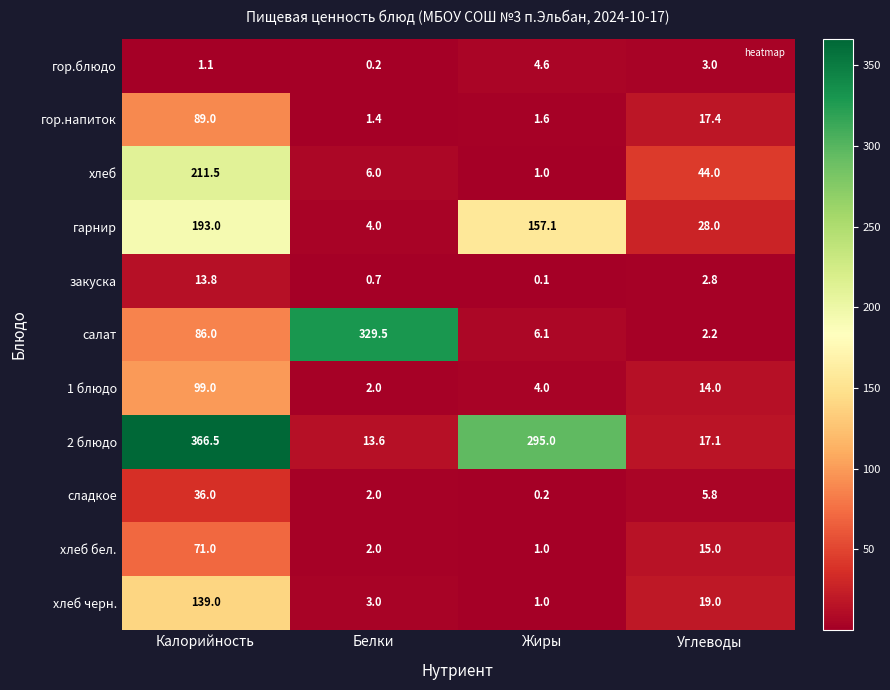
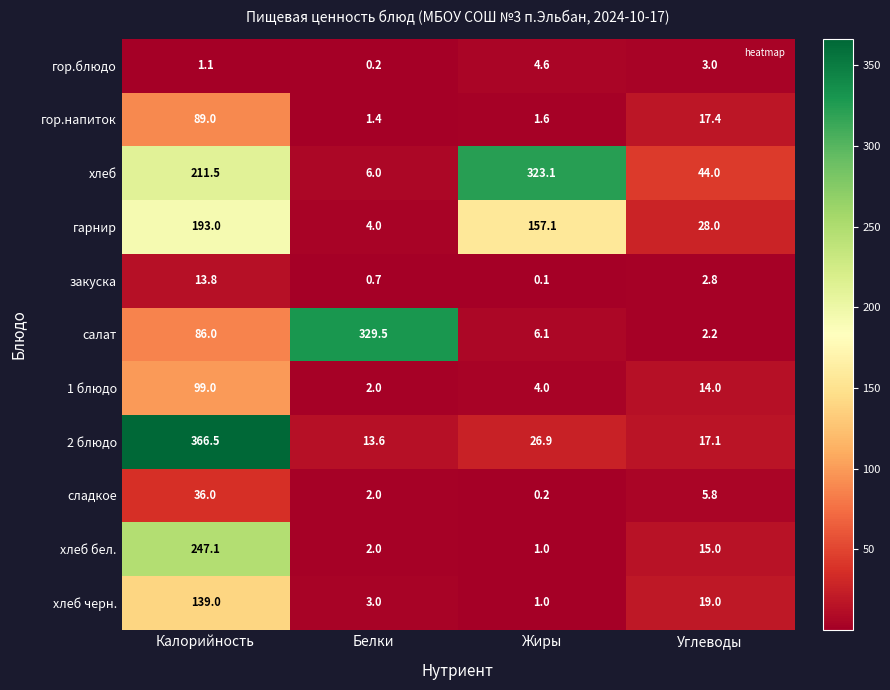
  {
    "гор.блюдо": {
      "Калорийность": 1.1,
      "Белки": 0.2,
      "Жиры": 4.6
    },
    "гор.напиток": {
      "Калорийность": 89.0,
      "Белки": 1.4,
      "Жиры": 1.6,
      "Углеводы": 17.4
    },
    "хлеб": {
      "Калорийность": 211.5,
      "Белки": 6.0,
-     "Жиры": 1.0,
+     "Жиры": 323.1,
      "Углеводы": 44.0
    },
    "гарнир": {
      "Калорийность": 193.0,
      "Белки": 4.0,
      "Жиры": 157.1,
      "Углеводы": 28.0
    },
    "закуска": {
      "Калорийность": 13.8,
      "Белки": 0.7,
      "Жиры": 0.1,
      "Углеводы": 2.8
    },
    "салат": {
      "Калорийность": 86.0,
      "Белки": 329.5,
      "Жиры": 6.1,
      "Углеводы": 2.2
    },
    "1 блюдо": {
      "Калорийность": 99.0,
      "Белки": 2.0,
      "Жиры": 4.0,
      "Углеводы": 14.0
    },
    "2 блюдо": {
      "Калорийность": 366.5,
      "Белки": 13.6,
-     "Жиры": 295.0,
+     "Жиры": 26.9,
      "Углеводы": 17.1
    },
    "сладкое": {
      "Калорийность": 36.0,
      "Белки": 2.0,
      "Жиры": 0.2,
      "Углеводы": 5.8
    },
    "хлеб бел.": {
-     "Калорийность": 71.0,
+     "Калорийность": 247.1,
      "Белки": 2.0,
      "Жиры": 1.0,
      "Углеводы": 15.0
    },
    "хлеб черн.": {
      "Калорийность": 139.0,
      "Белки": 3.0,
      "Жиры": 1.0,
      "Углеводы": 19.0
    }
  }
